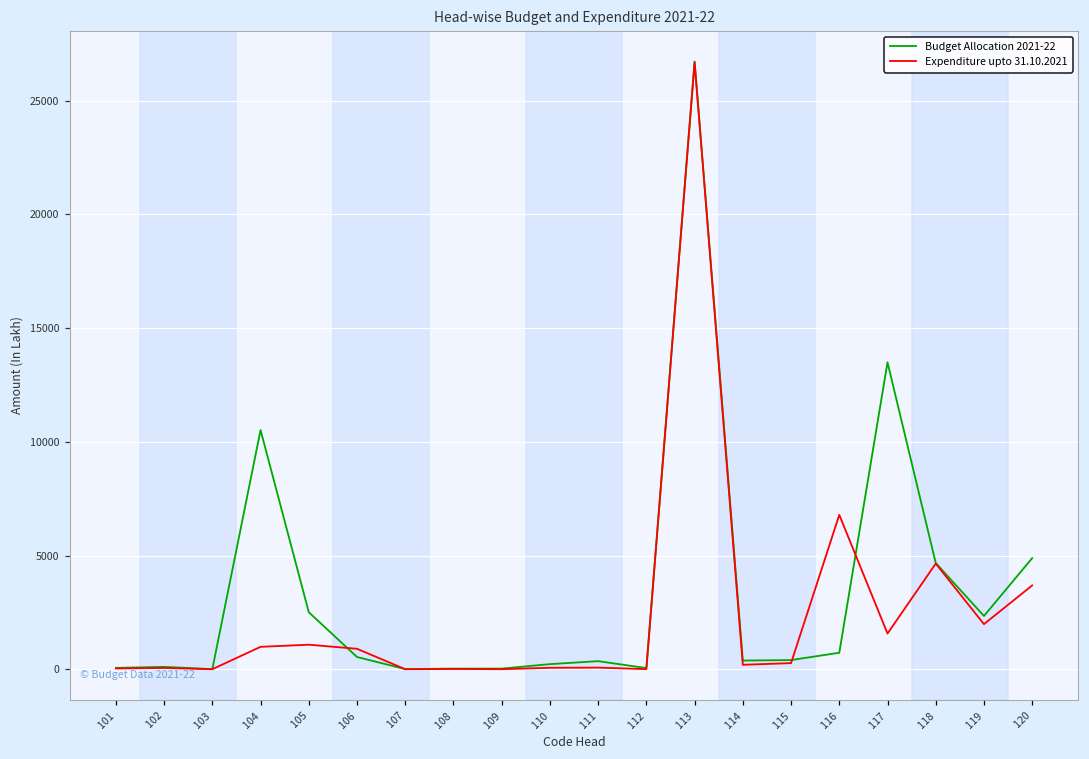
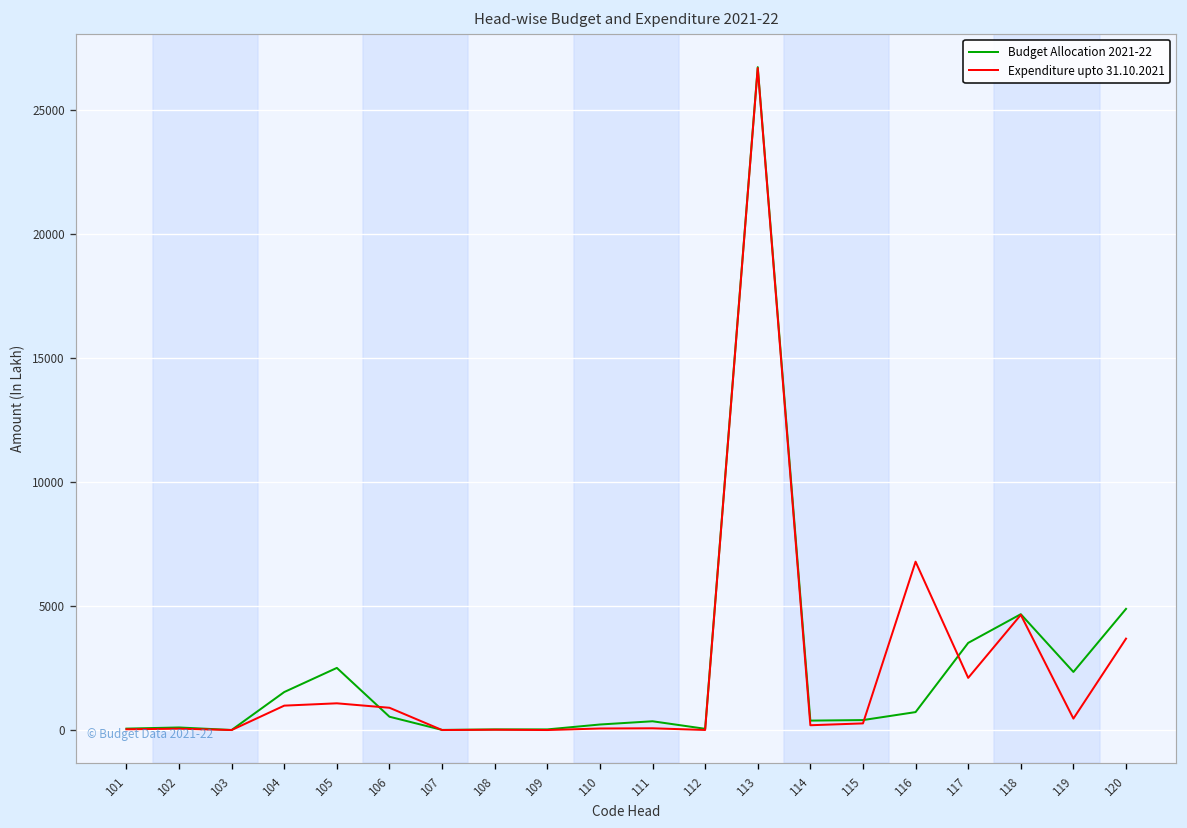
  {
    "Budget Allocation 2021-22": {
-     "104": 10500,
+     "104": 1500,
      "105": 2500,
      "106": 500,
      "110": 200,
      "111": 400,
      "114": 400,
      "115": 400,
      "116": 700,
-     "117": 13500,
+     "117": 3500,
      "119": 2300,
      "120": 4900
    },
    "Expenditure upto 31.10.2021": {
      "104": 1000,
      "105": 1100,
      "106": 900,
      "110": 100,
      "111": 100,
      "114": 200,
      "115": 300,
      "116": 6800,
-     "117": 1600,
-     "119": 2000,
+     "117": 2100,
+     "119": 500,
      "120": 3700
    }
  }
